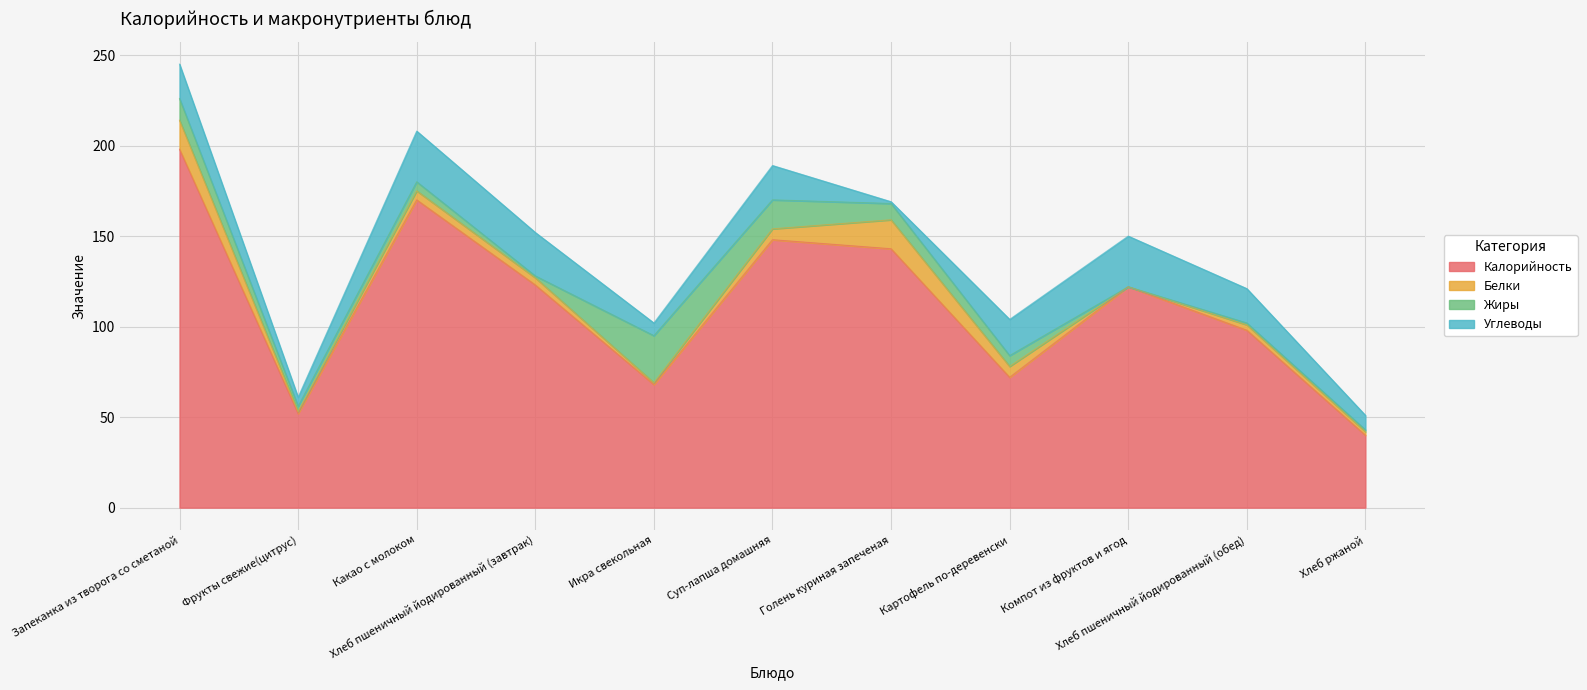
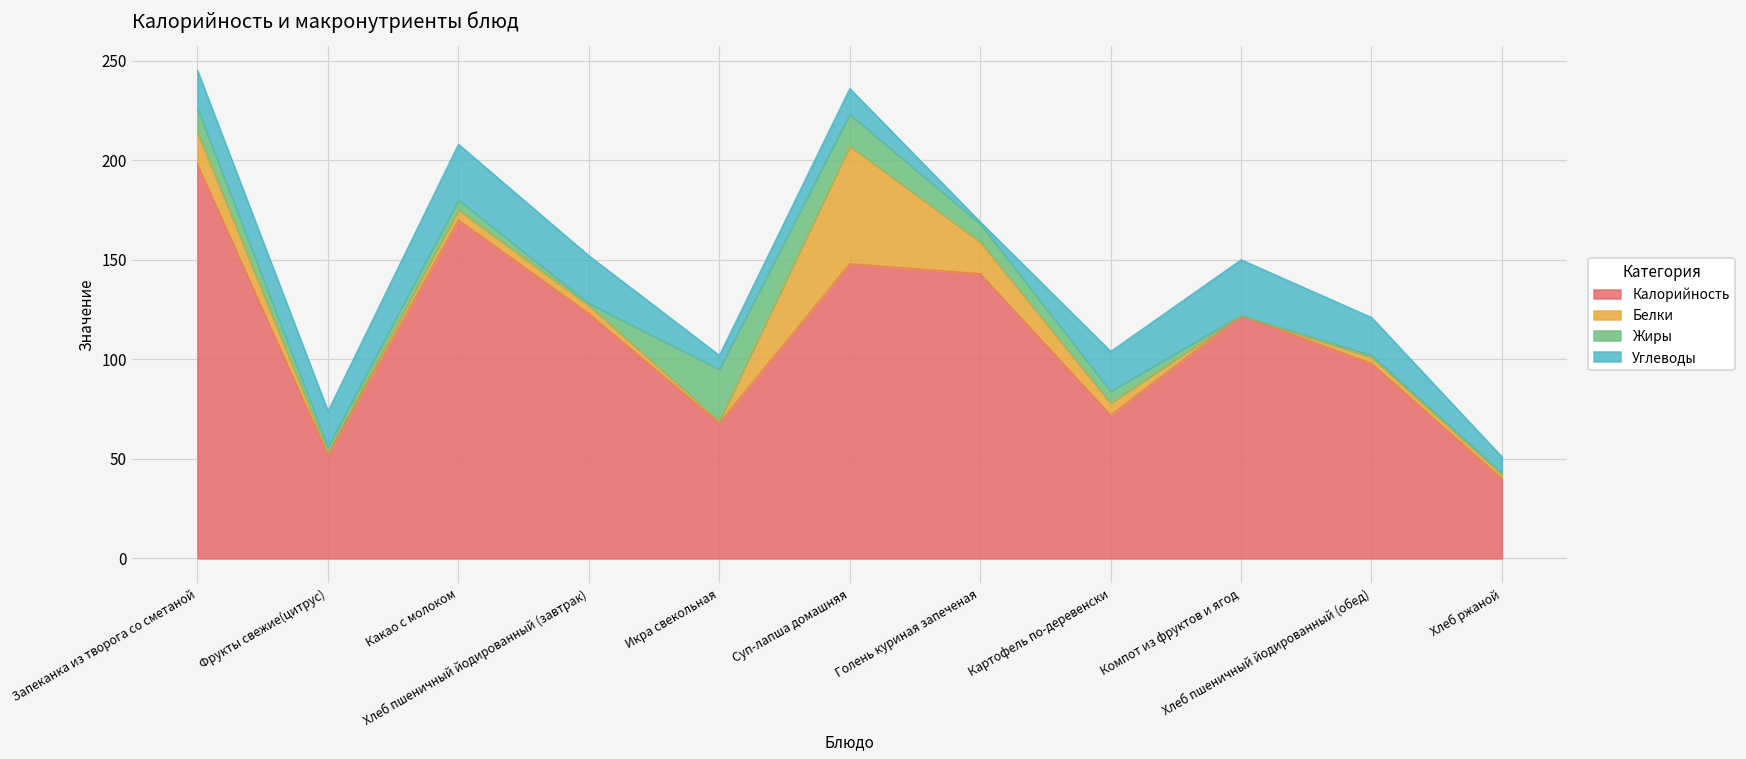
  {
    "Калорийность": {
      "Запеканка из творога со сметаной": 198,
      "Какао с молоком": 170,
      "Хлеб пшеничный йодированный (завтрак)": 123,
      "Суп-лапша домашняя": 148,
      "Голень куриная запеченая": 143,
      "Картофель по-деревенски": 72,
      "Хлеб пшеничный йодированный (обед)": 98,
      "Хлеб ржаной": 40
    },
    "Белки": {
      "Запеканка из творога со сметаной": 16,
      "Какао с молоком": 5,
-     "Суп-лапша домашняя": 6,
+     "Суп-лапша домашняя": 59,
      "Голень куриная запеченая": 16,
      "Картофель по-деревенски": 6
    },
    "Жиры": {
      "Запеканка из творога со сметаной": 12,
      "Фрукты свежие(цитрус)": 3,
      "Какао с молоком": 5,
      "Икра свекольная": 26,
      "Суп-лапша домашняя": 16,
      "Картофель по-деревенски": 6
    },
    "Углеводы": {
      "Запеканка из творога со сметаной": 19,
-     "Фрукты свежие(цитрус)": 5,
+     "Фрукты свежие(цитрус)": 18,
      "Какао с молоком": 28,
      "Хлеб пшеничный йодированный (завтрак)": 24,
      "Икра свекольная": 7,
-     "Суп-лапша домашняя": 19,
+     "Суп-лапша домашняя": 13,
      "Картофель по-деревенски": 20,
      "Компот из фруктов и ягод": 28,
      "Хлеб пшеничный йодированный (обед)": 19,
      "Хлеб ржаной": 8
    }
  }
